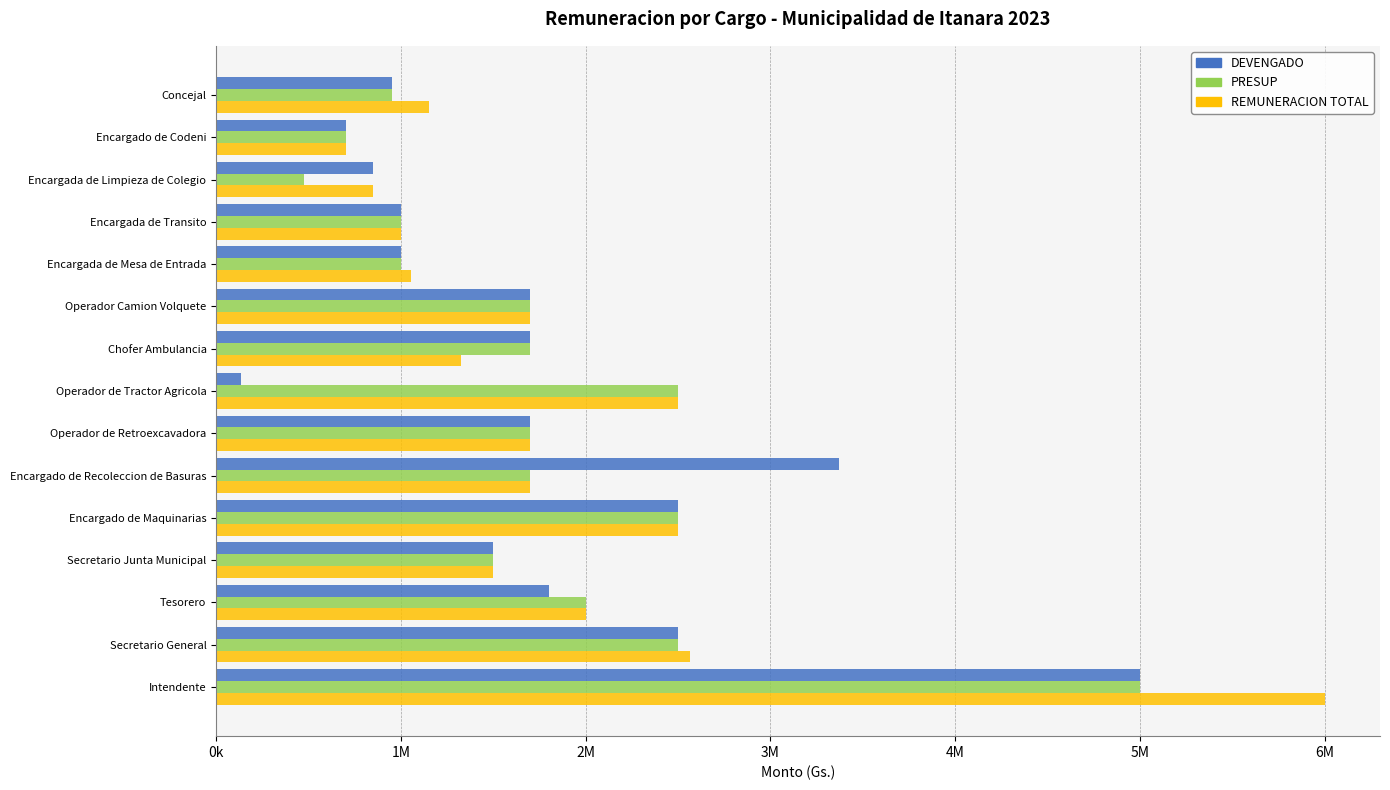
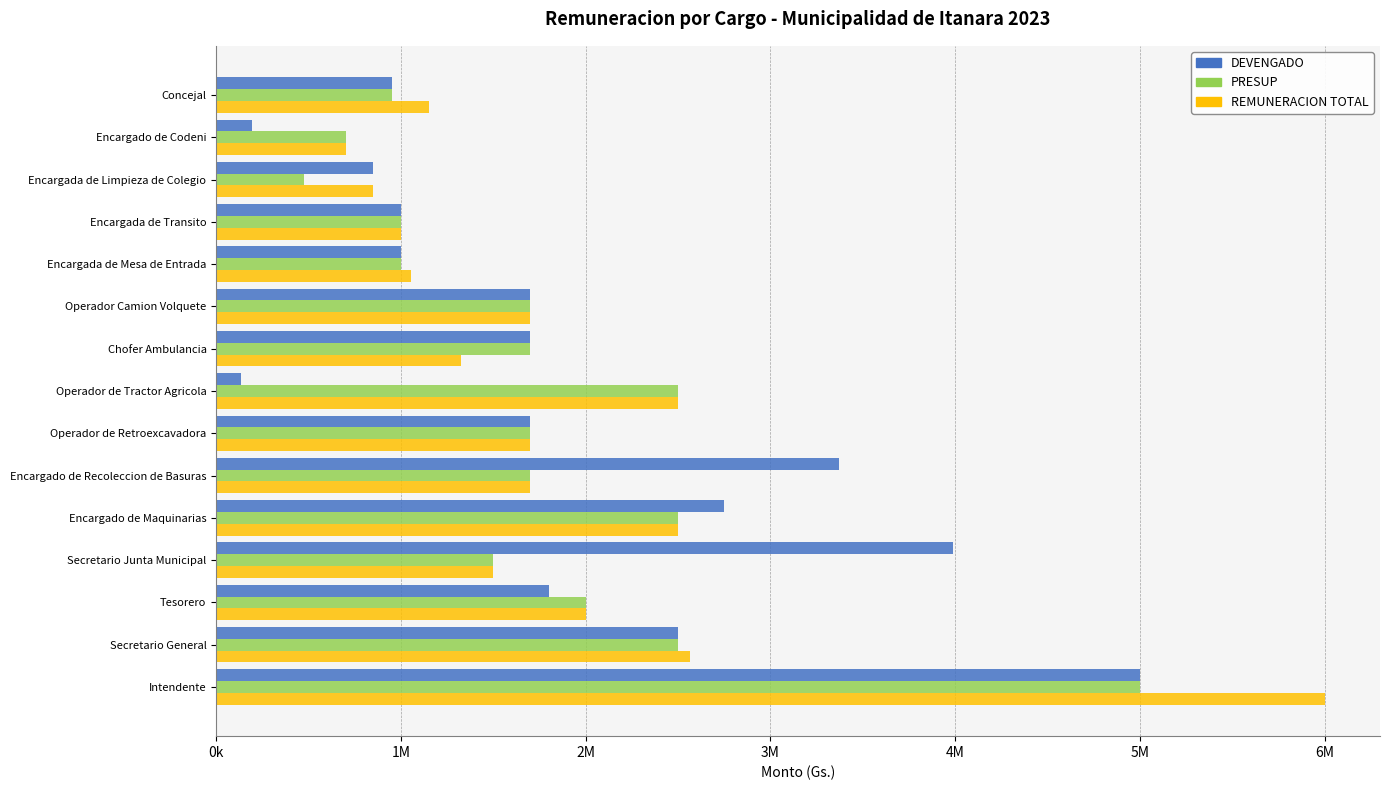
  {
    "DEVENGADO": {
      "Concejal": 950000,
-     "Encargado de Codeni": 700000,
+     "Encargado de Codeni": 200000,
      "Encargada de Limpieza de Colegio": 850000,
      "Encargada de Transito": 1000000,
      "Encargada de Mesa de Entrada": 1000000,
      "Operador Camion Volquete": 1700000,
      "Chofer Ambulancia": 1700000,
      "Operador de Tractor Agricola": 140000,
      "Operador de Retroexcavadora": 1700000,
      "Encargado de Recoleccion de Basuras": 3370000,
-     "Encargado de Maquinarias": 2500000,
-     "Secretario Junta Municipal": 1500000,
+     "Encargado de Maquinarias": 2750000,
+     "Secretario Junta Municipal": 3990000,
      "Tesorero": 1800000,
      "Secretario General": 2500000,
      "Intendente": 5000000
    },
    "PRESUP": {
      "Concejal": 950000,
      "Encargado de Codeni": 700000,
      "Encargada de Limpieza de Colegio": 480000,
      "Encargada de Transito": 1000000,
      "Encargada de Mesa de Entrada": 1000000,
      "Operador Camion Volquete": 1700000,
      "Chofer Ambulancia": 1700000,
      "Operador de Tractor Agricola": 2500000,
      "Operador de Retroexcavadora": 1700000,
      "Encargado de Recoleccion de Basuras": 1700000,
      "Encargado de Maquinarias": 2500000,
      "Secretario Junta Municipal": 1500000,
      "Tesorero": 2000000,
      "Secretario General": 2500000,
      "Intendente": 5000000
    },
    "REMUNERACION TOTAL": {
      "Concejal": 1150000,
      "Encargado de Codeni": 700000,
      "Encargada de Limpieza de Colegio": 850000,
      "Encargada de Transito": 1000000,
      "Encargada de Mesa de Entrada": 1060000,
      "Operador Camion Volquete": 1700000,
      "Chofer Ambulancia": 1330000,
      "Operador de Tractor Agricola": 2500000,
      "Operador de Retroexcavadora": 1700000,
      "Encargado de Recoleccion de Basuras": 1700000,
      "Encargado de Maquinarias": 2500000,
      "Secretario Junta Municipal": 1500000,
      "Tesorero": 2000000,
      "Secretario General": 2560000,
      "Intendente": 6000000
    }
  }
